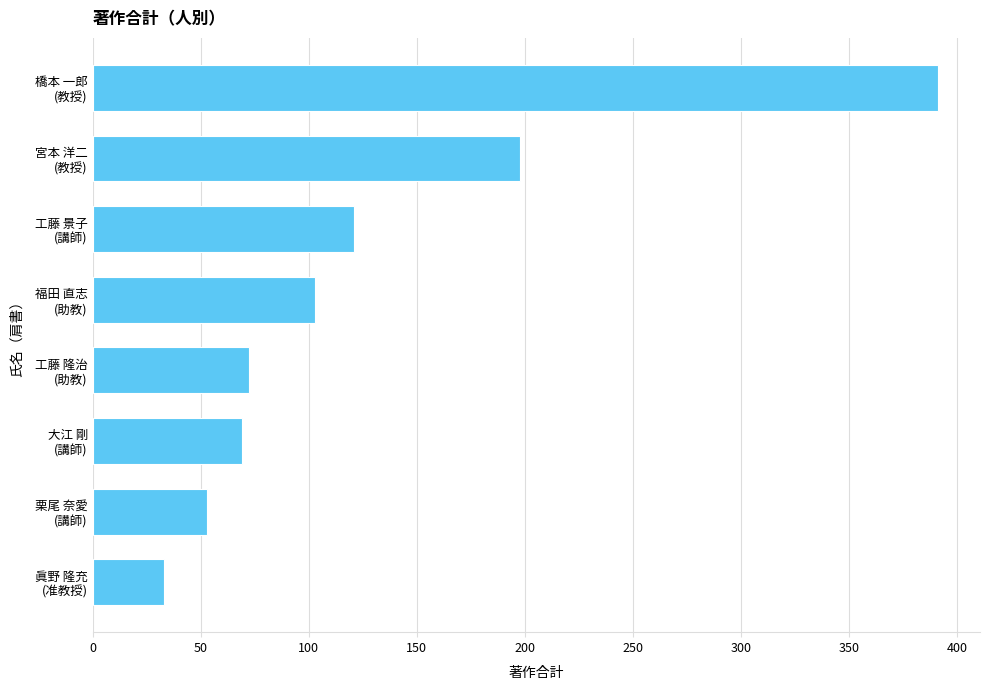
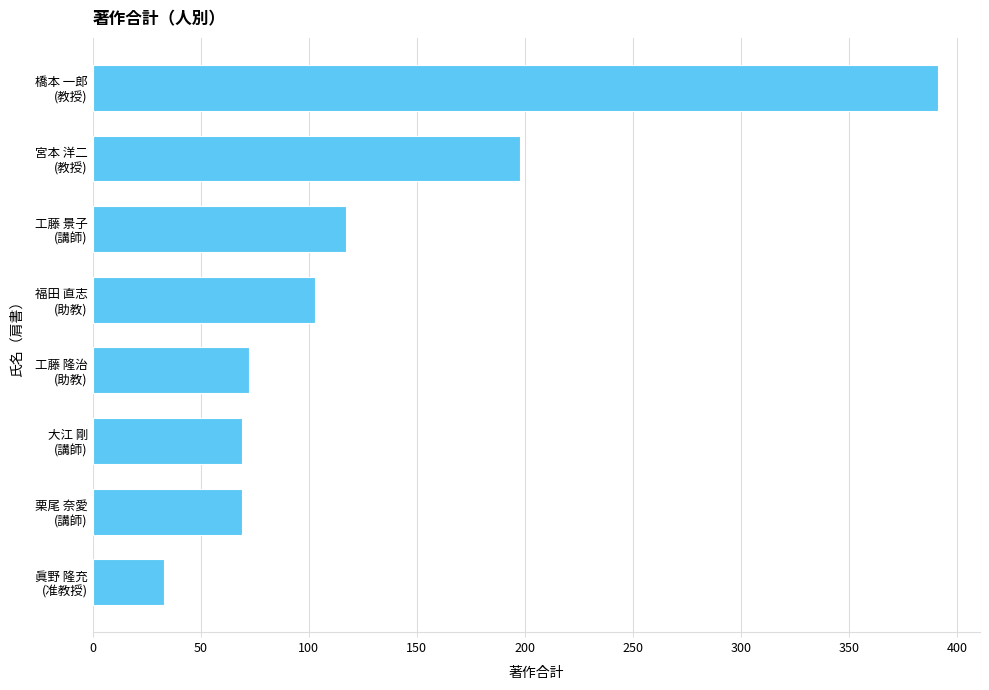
  {
    "橋本 一郎 (教授)": 391,
    "宮本 洋二 (教授)": 198,
-   "工藤 景子 (講師)": 121,
+   "工藤 景子 (講師)": 117,
    "福田 直志 (助教)": 103,
    "工藤 隆治 (助教)": 72,
    "大江 剛 (講師)": 69,
-   "栗尾 奈愛 (講師)": 53,
+   "栗尾 奈愛 (講師)": 69,
    "眞野 隆充 (准教授)": 33
  }
